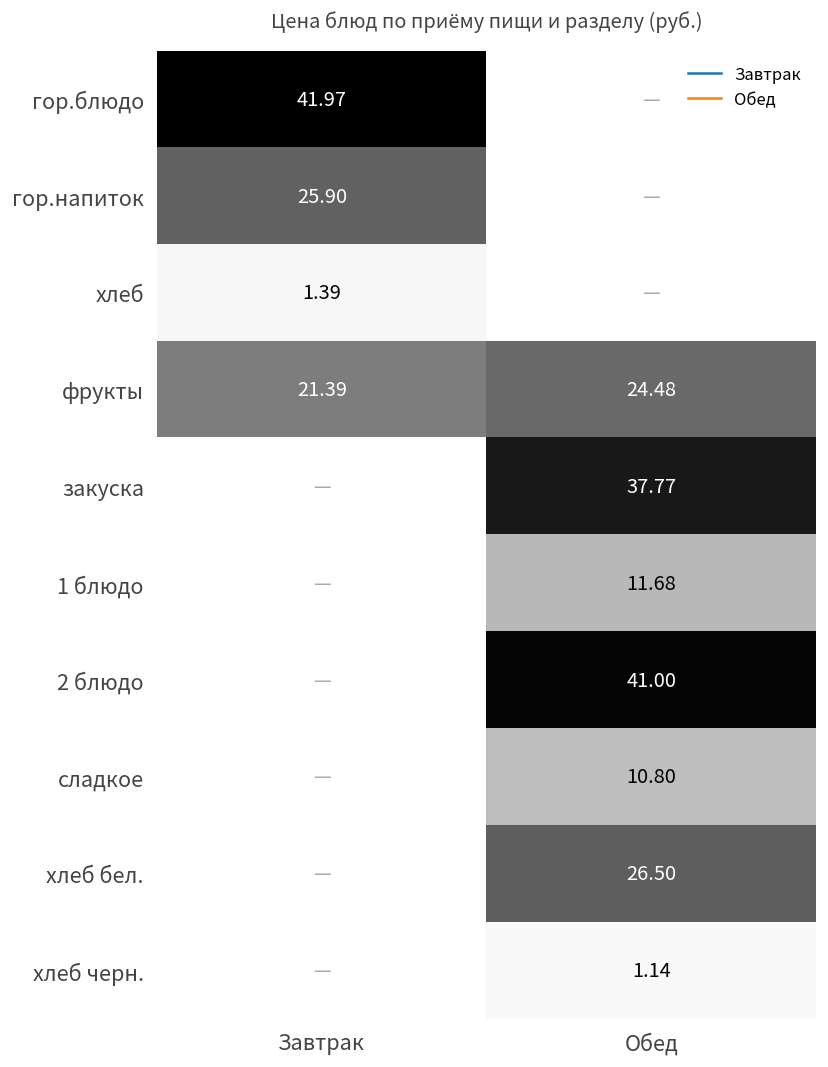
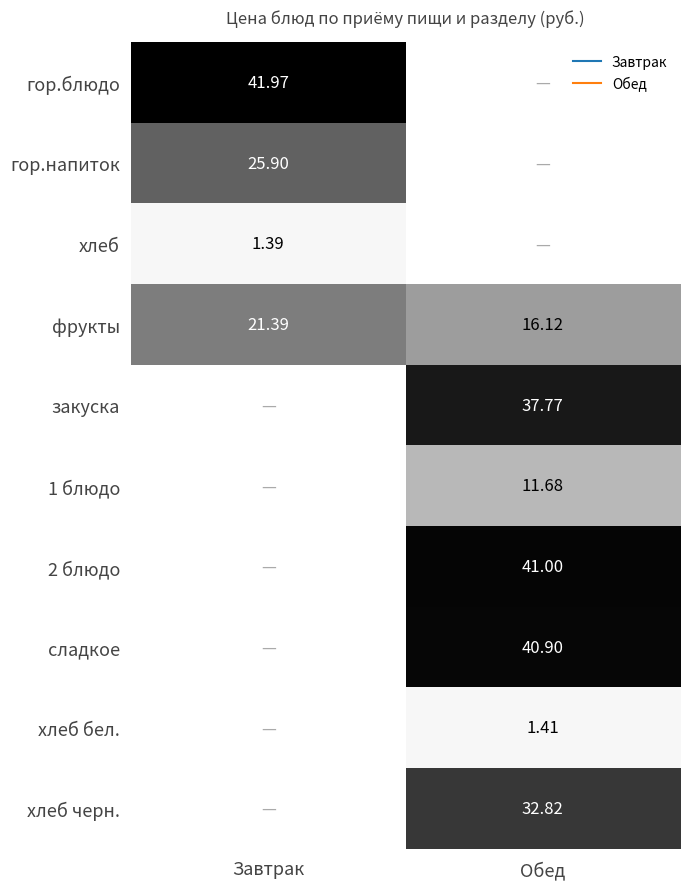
  {
    "гор.блюдо": {
      "Завтрак": 41.97
    },
    "гор.напиток": {
      "Завтрак": 25.90
    },
    "хлеб": {
      "Завтрак": 1.39
    },
    "фрукты": {
      "Завтрак": 21.39,
-     "Обед": 24.48
+     "Обед": 16.12
    },
    "закуска": {
      "Обед": 37.77
    },
    "1 блюдо": {
      "Обед": 11.68
    },
    "2 блюдо": {
      "Обед": 41.00
    },
    "сладкое": {
-     "Обед": 10.80
+     "Обед": 40.90
    },
    "хлеб бел.": {
-     "Обед": 26.50
+     "Обед": 1.41
    },
    "хлеб черн.": {
-     "Обед": 1.14
+     "Обед": 32.82
    }
  }
